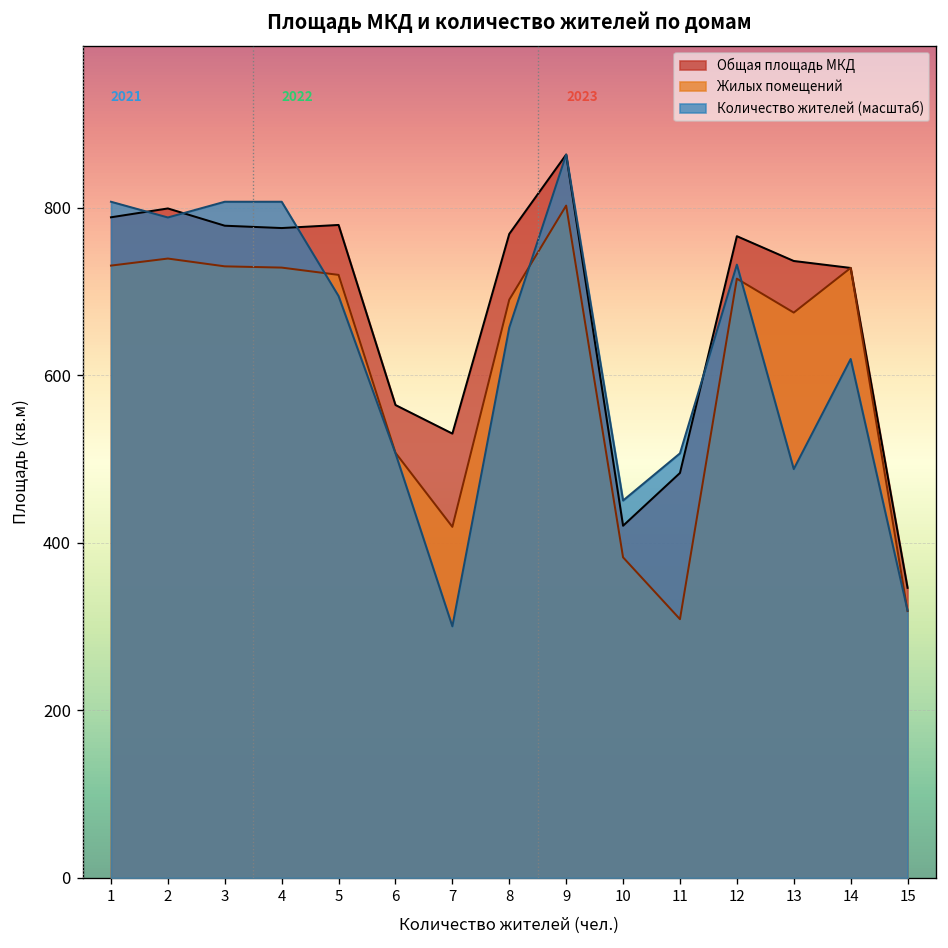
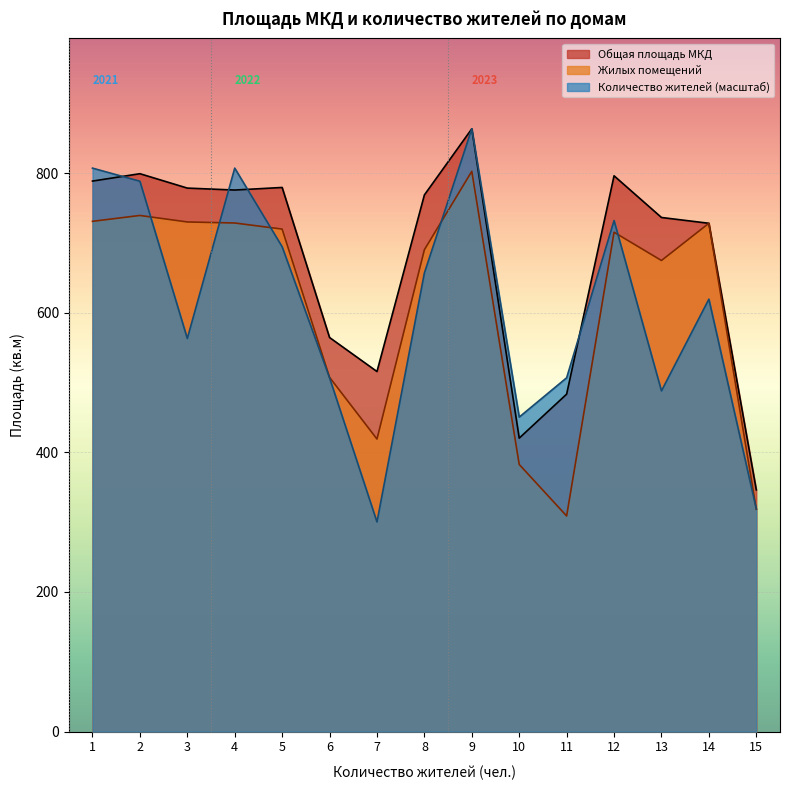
  {
    "Общая площадь МКД": {
      "1": 790,
      "2": 800,
      "3": 780,
      "4": 780,
      "5": 780,
      "6": 560,
-     "7": 530,
+     "7": 520,
      "8": 770,
      "10": 420,
      "11": 480,
-     "12": 770,
+     "12": 800,
      "13": 740,
      "15": 350
    },
    "Жилых помещений": {
      "1": 730,
      "2": 740,
      "3": 730,
      "4": 730,
      "5": 720,
      "7": 420,
      "8": 690,
      "9": 800,
      "10": 380,
      "11": 310,
      "12": 720,
      "13": 670
    },
    "Количество жителей (масштаб)": {
      "1": 810,
      "2": 790,
-     "3": 810,
+     "3": 560,
      "4": 810,
      "5": 690,
      "7": 300,
      "8": 660,
      "10": 450,
      "11": 510,
      "12": 730,
      "13": 490,
      "14": 620
    }
  }
